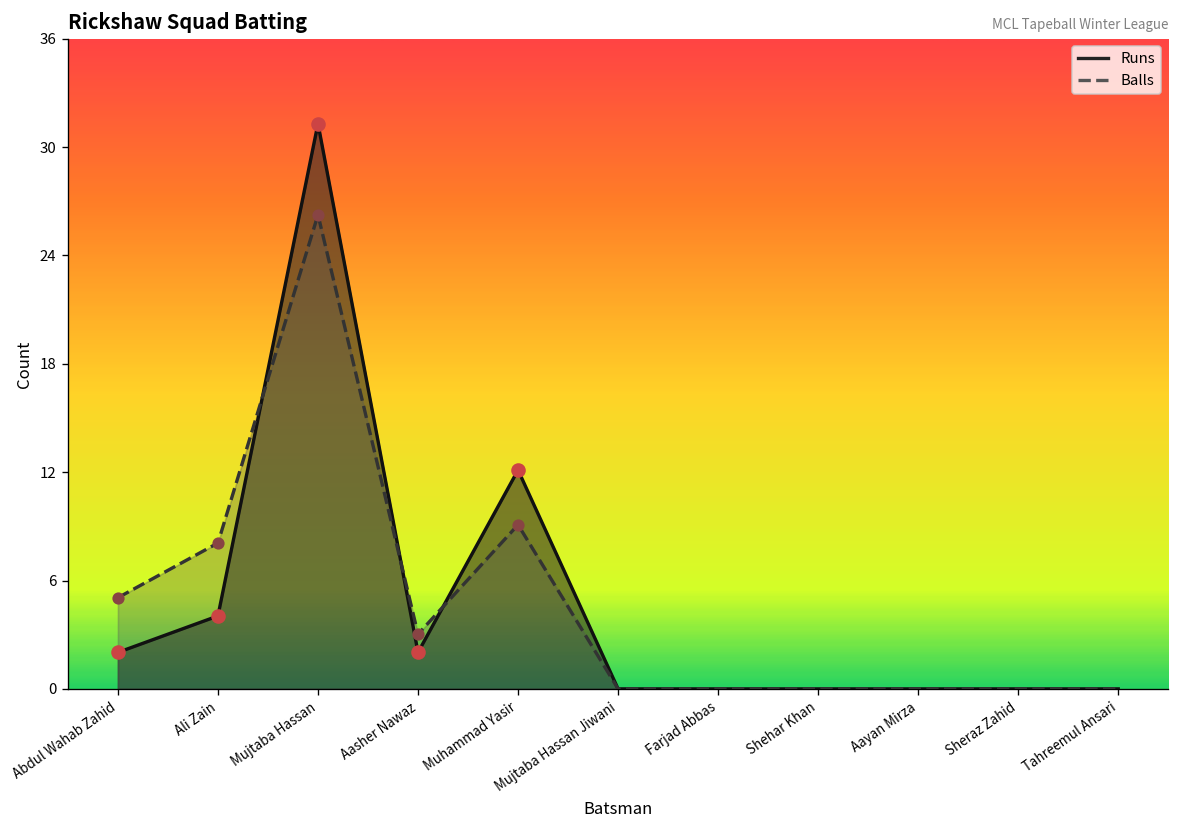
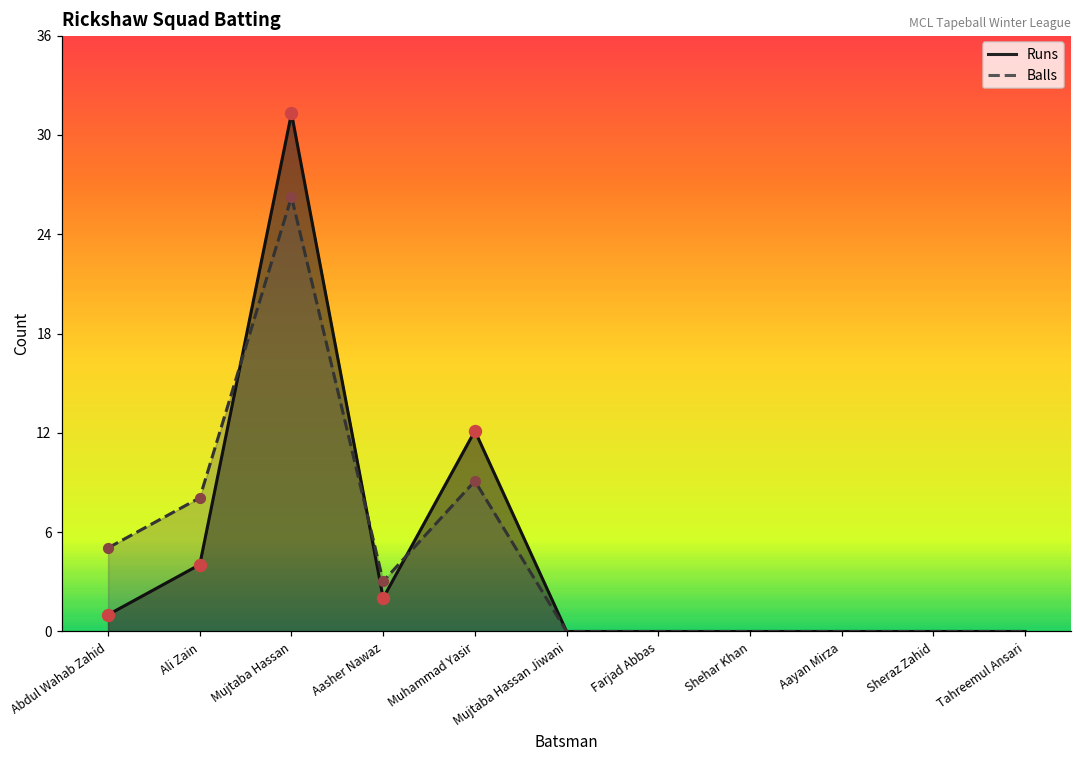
  {
    "Runs": {
-     "Abdul Wahab Zahid": 2
+     "Abdul Wahab Zahid": 1
    }
  }
